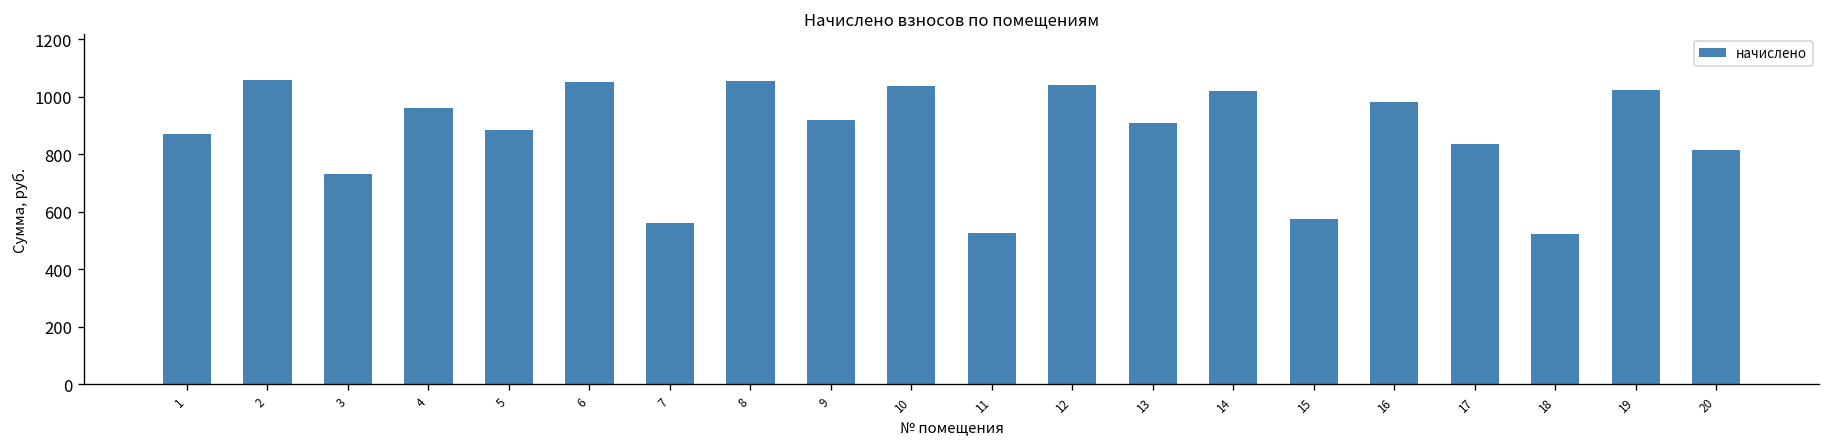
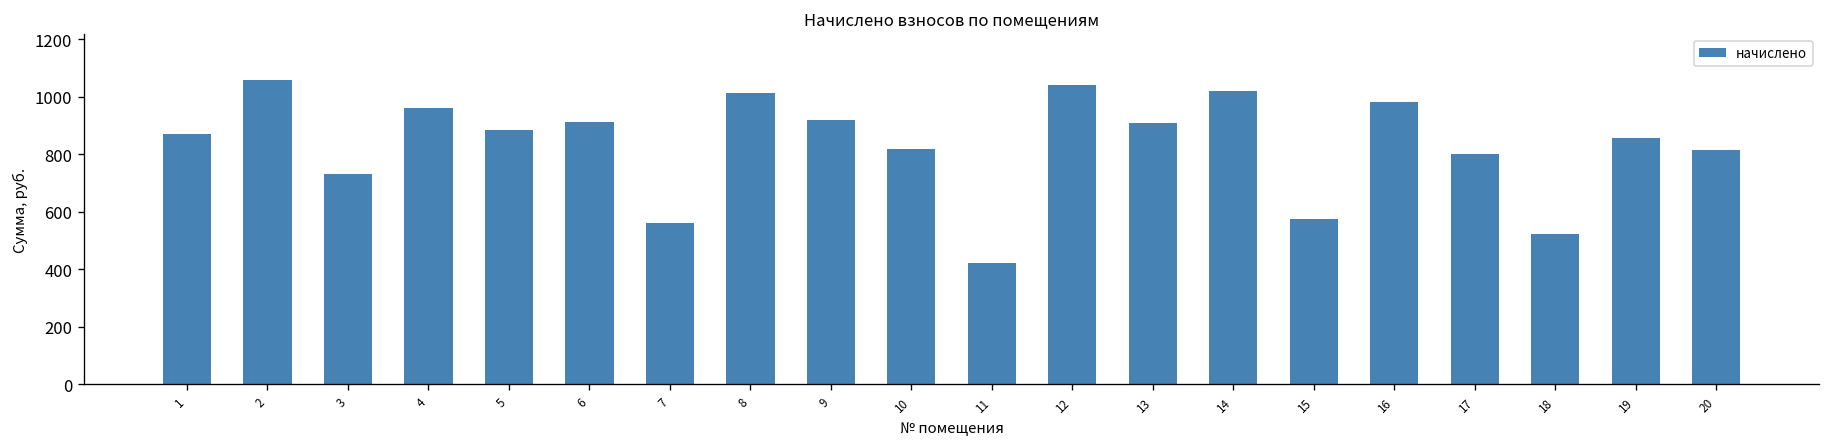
  {
    "1": 870,
    "2": 1060,
    "3": 730,
    "4": 960,
    "5": 880,
-   "6": 1050,
+   "6": 910,
    "7": 560,
-   "8": 1050,
+   "8": 1010,
    "9": 920,
-   "10": 1040,
-   "11": 530,
+   "10": 820,
+   "11": 420,
    "12": 1040,
    "13": 910,
    "14": 1020,
    "15": 570,
    "16": 980,
-   "17": 830,
+   "17": 800,
    "18": 520,
-   "19": 1020,
+   "19": 860,
    "20": 820
  }
